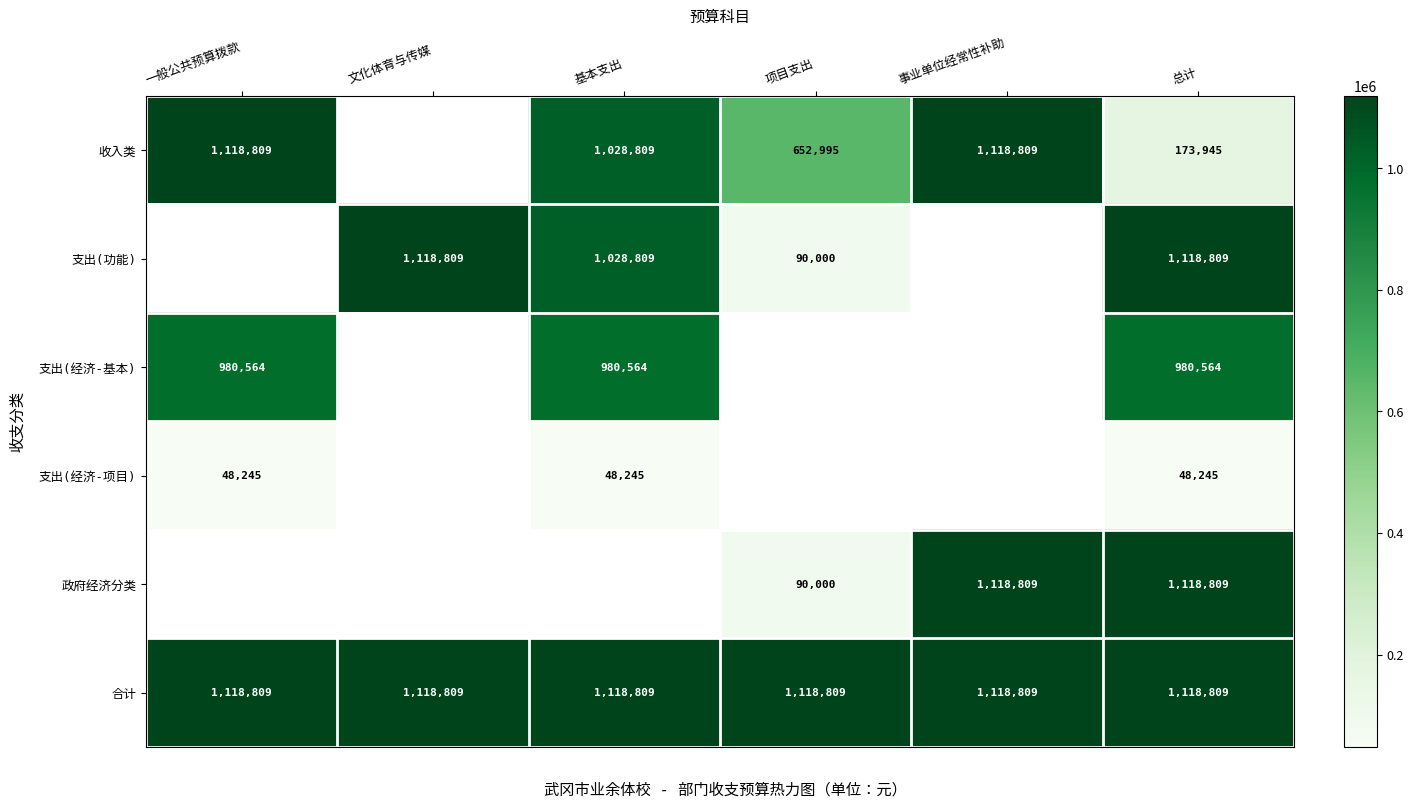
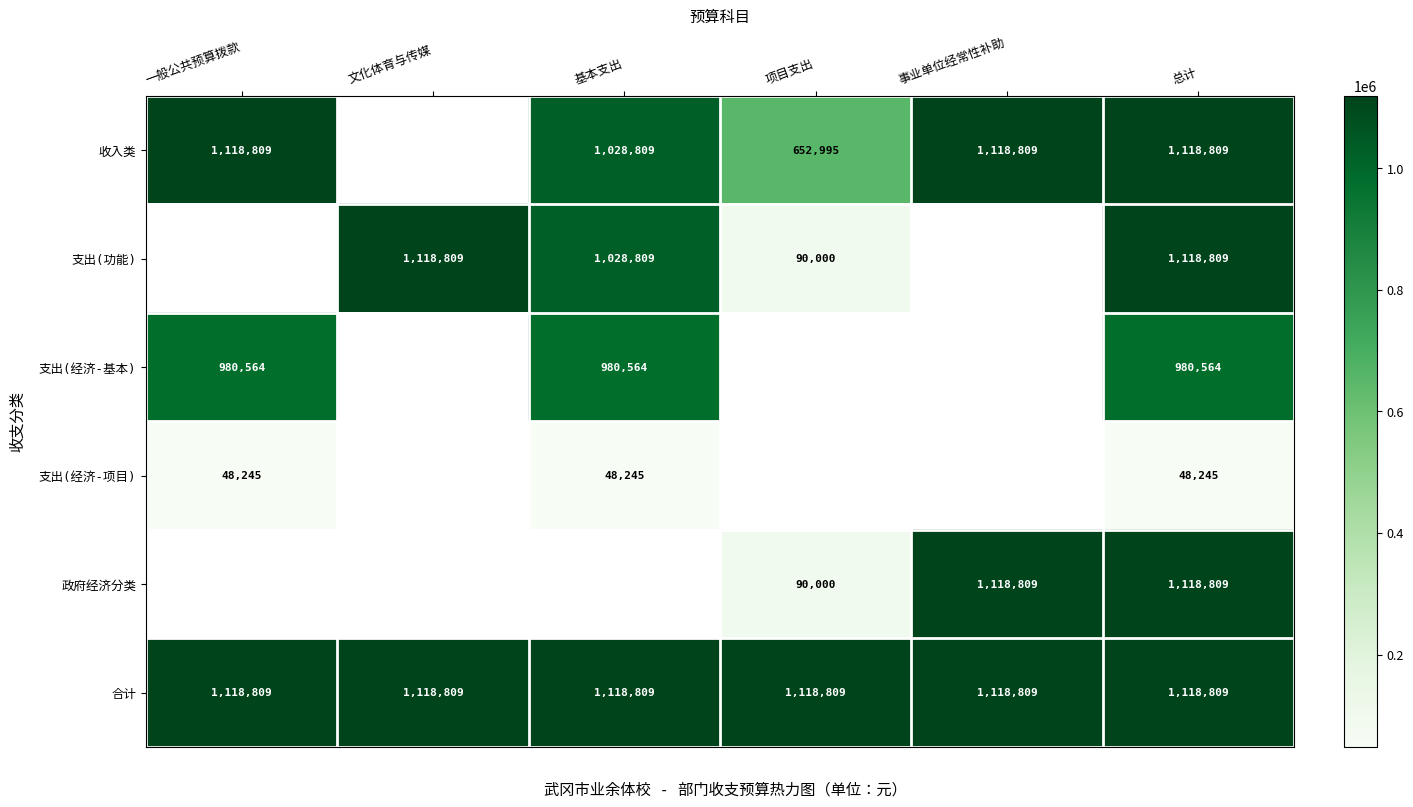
  {
    "收入类": {
      "一般公共预算拨款": "1,118,809",
      "基本支出": "1,028,809",
      "项目支出": "652,995",
      "事业单位经常性补助": "1,118,809",
-     "总计": "173,945"
+     "总计": "1,118,809"
    },
    "支出(功能)": {
      "文化体育与传媒": "1,118,809",
      "基本支出": "1,028,809",
      "项目支出": "90,000",
      "总计": "1,118,809"
    },
    "支出(经济-基本)": {
      "一般公共预算拨款": "980,564",
      "基本支出": "980,564",
      "总计": "980,564"
    },
    "支出(经济-项目)": {
      "一般公共预算拨款": "48,245",
      "基本支出": "48,245",
      "总计": "48,245"
    },
    "政府经济分类": {
      "项目支出": "90,000",
      "事业单位经常性补助": "1,118,809",
      "总计": "1,118,809"
    },
    "合计": {
      "一般公共预算拨款": "1,118,809",
      "文化体育与传媒": "1,118,809",
      "基本支出": "1,118,809",
      "项目支出": "1,118,809",
      "事业单位经常性补助": "1,118,809",
      "总计": "1,118,809"
    }
  }
